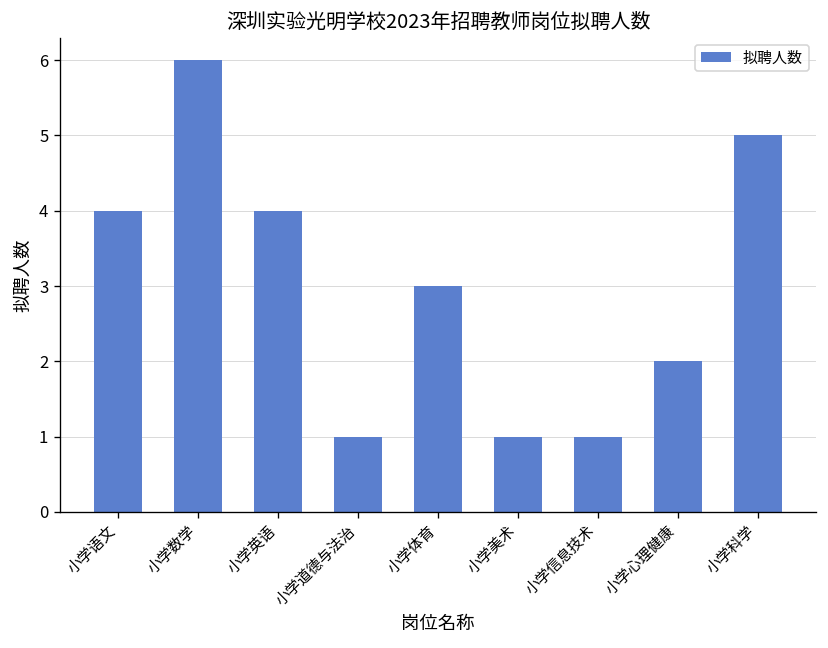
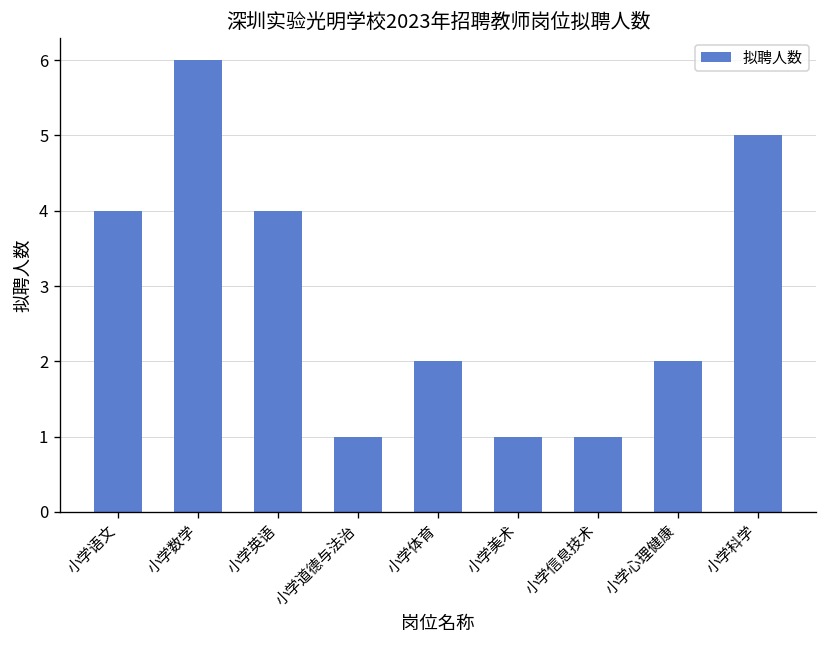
  {
    "小学语文": 4,
    "小学数学": 6,
    "小学英语": 4,
    "小学道德与法治": 1,
-   "小学体育": 3,
+   "小学体育": 2,
    "小学美术": 1,
    "小学信息技术": 1,
    "小学心理健康": 2,
    "小学科学": 5
  }
